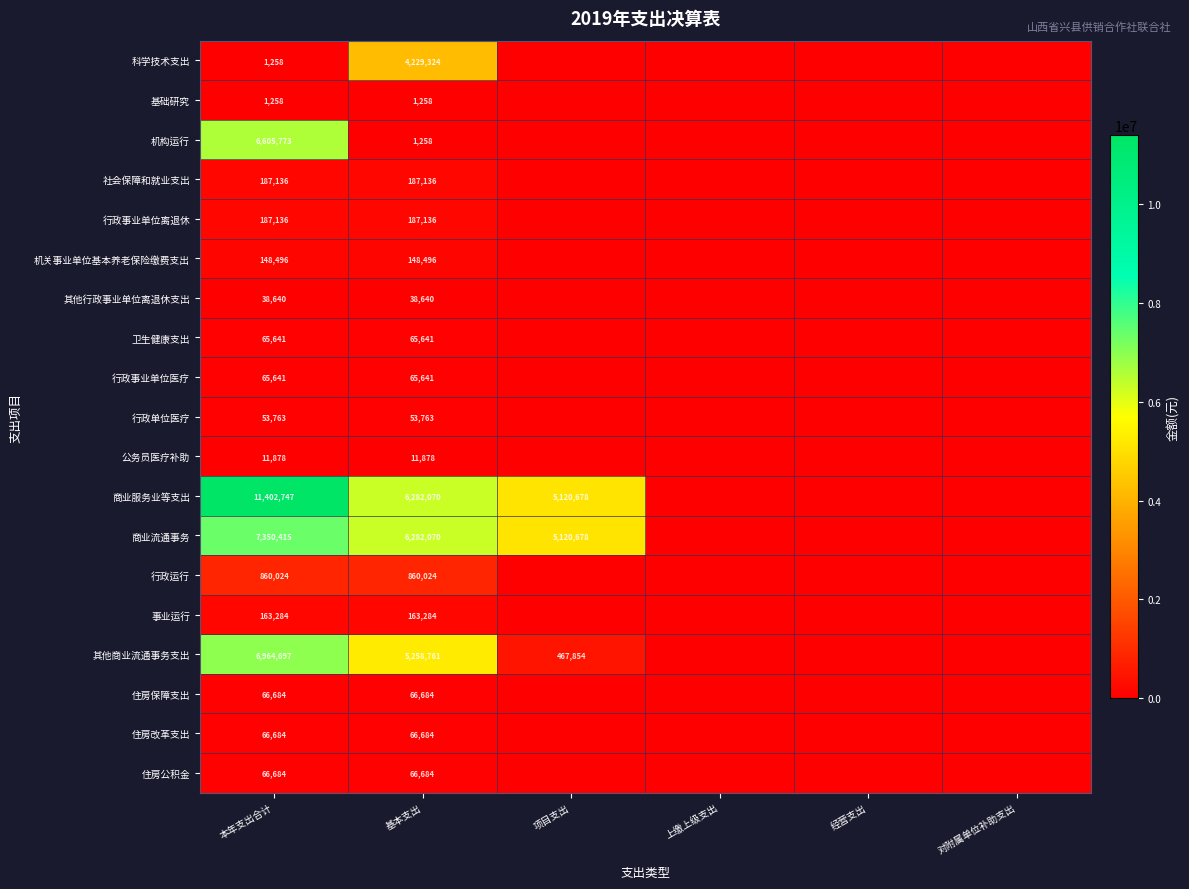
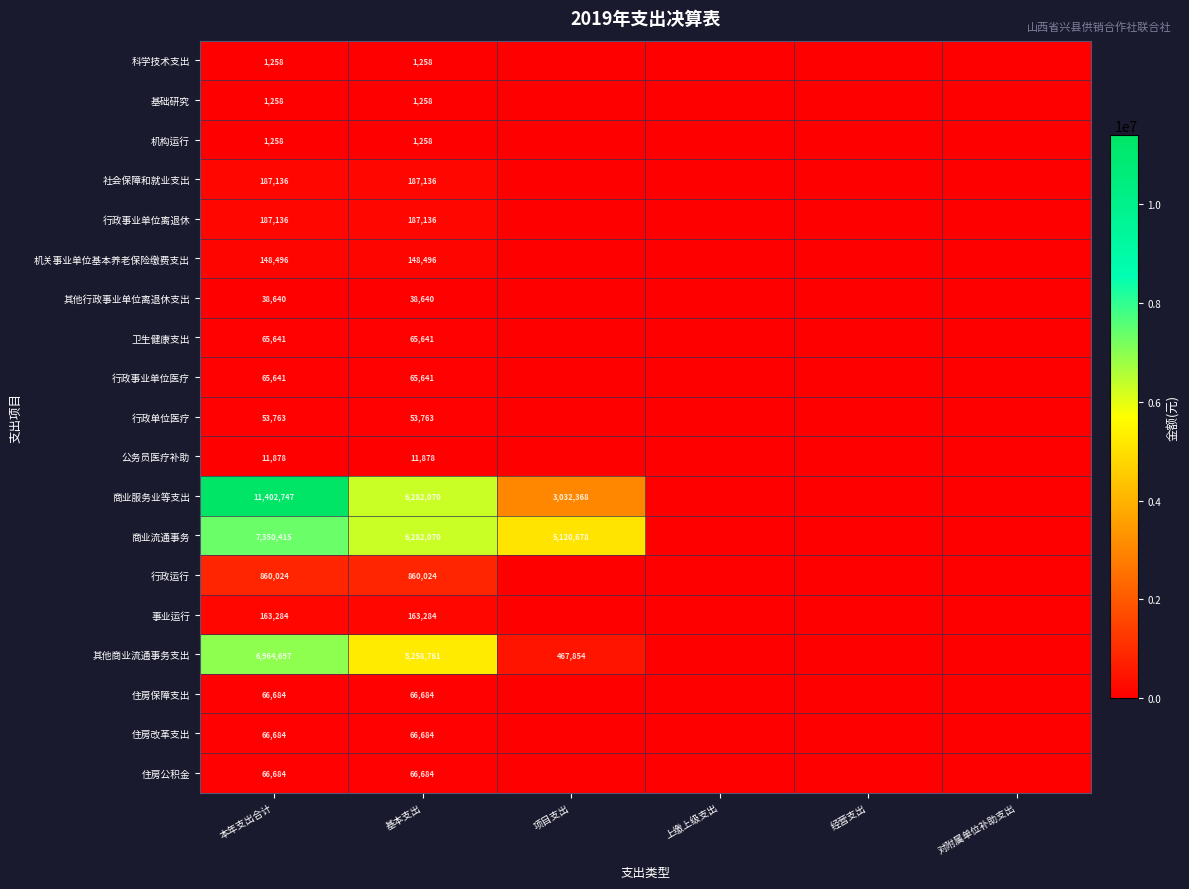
  {
    "科学技术支出": {
      "本年支出合计": "1,258",
-     "基本支出": "4,229,324"
+     "基本支出": "1,258"
    },
    "基础研究": {
      "本年支出合计": "1,258",
      "基本支出": "1,258"
    },
    "机构运行": {
-     "本年支出合计": "6,605,773",
+     "本年支出合计": "1,258",
      "基本支出": "1,258"
    },
    "社会保障和就业支出": {
      "本年支出合计": "187,136",
      "基本支出": "187,136"
    },
    "行政事业单位离退休": {
      "本年支出合计": "187,136",
      "基本支出": "187,136"
    },
    "机关事业单位基本养老保险缴费支出": {
      "本年支出合计": "148,496",
      "基本支出": "148,496"
    },
    "其他行政事业单位离退休支出": {
      "本年支出合计": "38,640",
      "基本支出": "38,640"
    },
    "卫生健康支出": {
      "本年支出合计": "65,641",
      "基本支出": "65,641"
    },
    "行政事业单位医疗": {
      "本年支出合计": "65,641",
      "基本支出": "65,641"
    },
    "行政单位医疗": {
      "本年支出合计": "53,763",
      "基本支出": "53,763"
    },
    "公务员医疗补助": {
      "本年支出合计": "11,878",
      "基本支出": "11,878"
    },
    "商业服务业等支出": {
      "本年支出合计": "11,402,747",
      "基本支出": "6,282,070",
-     "项目支出": "5,120,678"
+     "项目支出": "3,032,368"
    },
    "商业流通事务": {
      "本年支出合计": "7,350,415",
      "基本支出": "6,282,070",
      "项目支出": "5,120,678"
    },
    "行政运行": {
      "本年支出合计": "860,024",
      "基本支出": "860,024"
    },
    "事业运行": {
      "本年支出合计": "163,284",
      "基本支出": "163,284"
    },
    "其他商业流通事务支出": {
      "本年支出合计": "6,964,697",
      "基本支出": "5,258,761",
      "项目支出": "467,854"
    },
    "住房保障支出": {
      "本年支出合计": "66,684",
      "基本支出": "66,684"
    },
    "住房改革支出": {
      "本年支出合计": "66,684",
      "基本支出": "66,684"
    },
    "住房公积金": {
      "本年支出合计": "66,684",
      "基本支出": "66,684"
    }
  }
